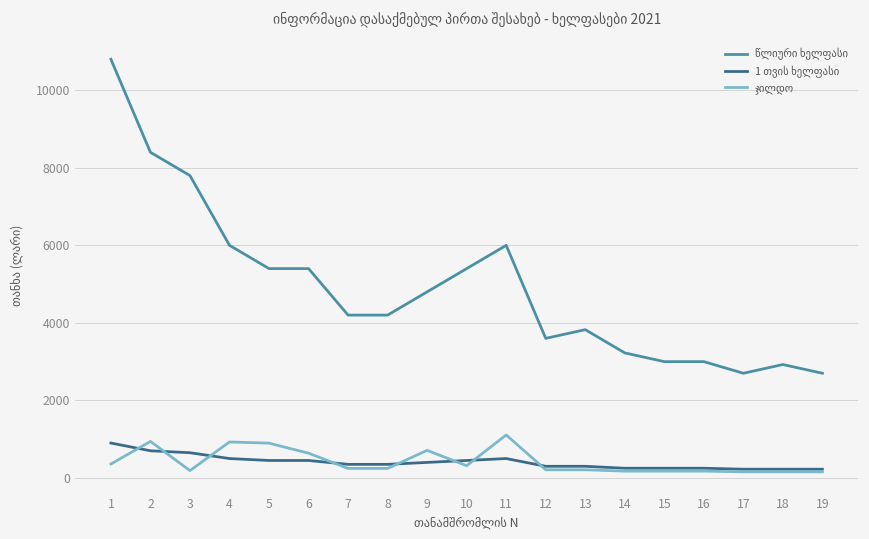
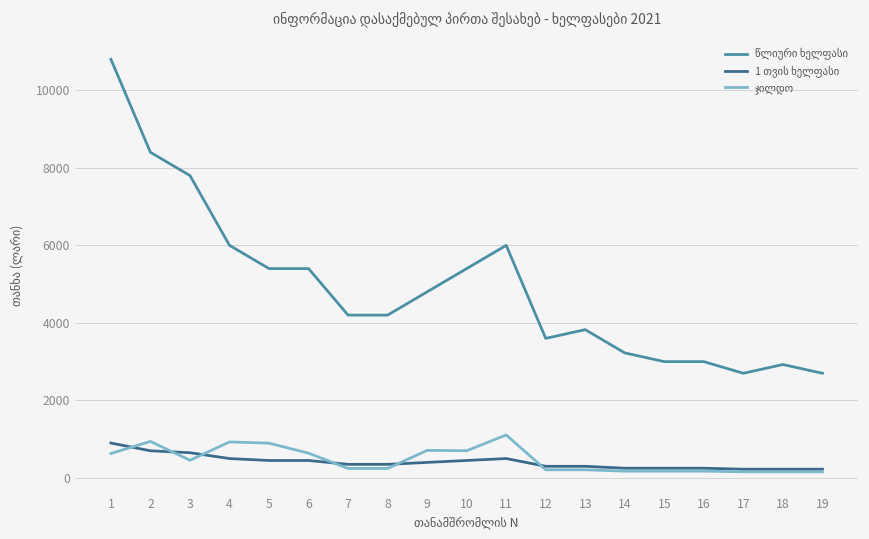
  {
    "ჯილდო": {
-     "1": 400,
+     "1": 600,
      "2": 900,
-     "3": 200,
+     "3": 500,
      "4": 900,
      "5": 900,
      "6": 600,
      "7": 200,
      "8": 200,
      "9": 700,
-     "10": 300,
+     "10": 700,
      "11": 1100,
      "12": 200,
      "13": 200,
      "14": 200,
      "15": 200,
      "16": 200
    }
  }
